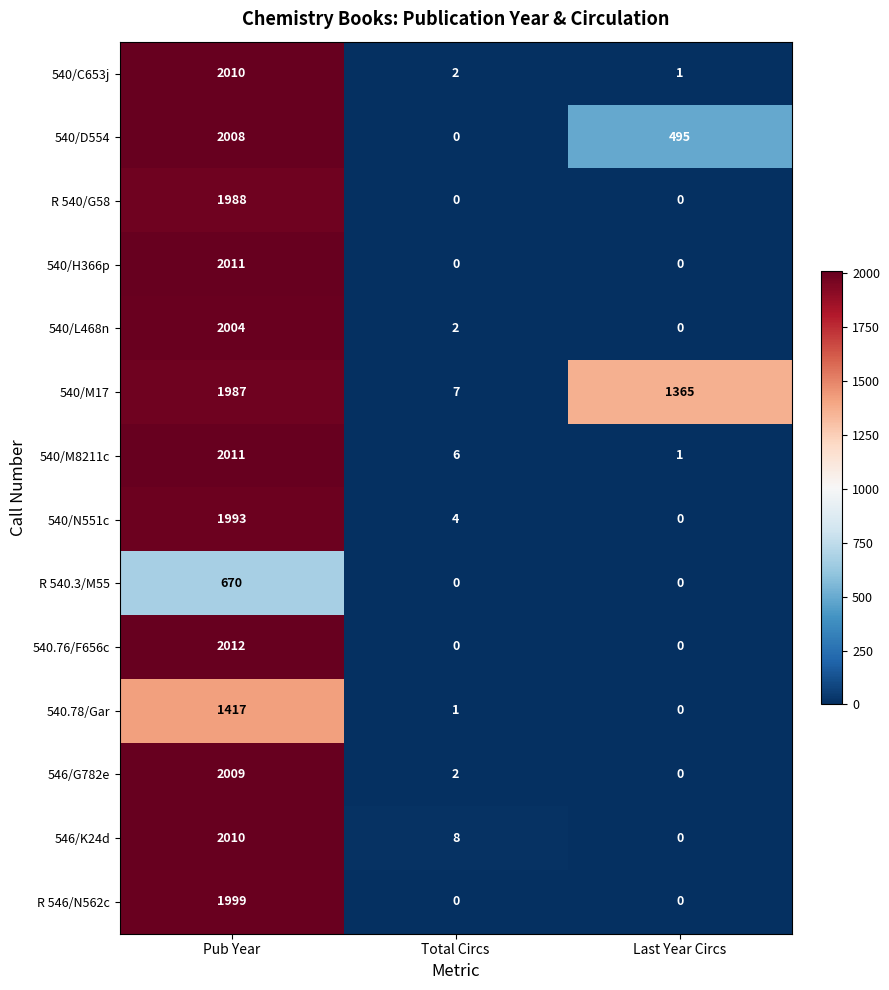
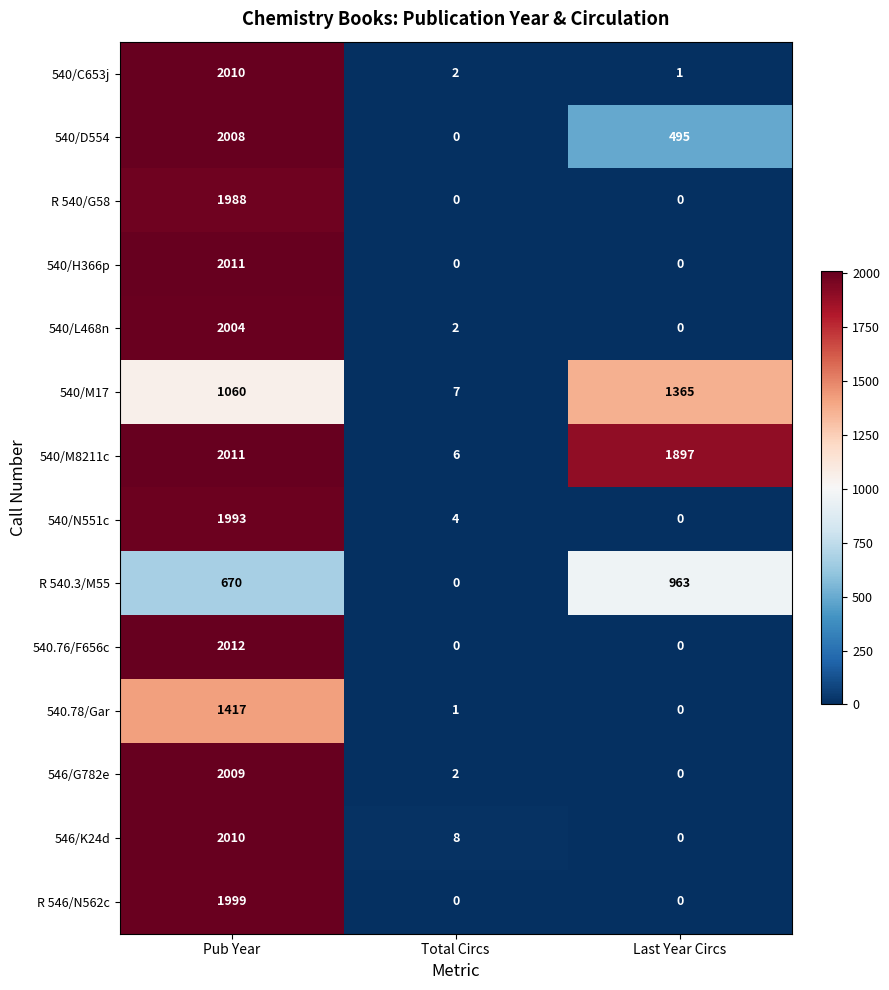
  {
    "540/C653j": {
      "Pub Year": 2010,
      "Total Circs": 2,
      "Last Year Circs": 1
    },
    "540/D554": {
      "Pub Year": 2008,
      "Total Circs": 0,
      "Last Year Circs": 495
    },
    "R 540/G58": {
      "Pub Year": 1988,
      "Total Circs": 0,
      "Last Year Circs": 0
    },
    "540/H366p": {
      "Pub Year": 2011,
      "Total Circs": 0,
      "Last Year Circs": 0
    },
    "540/L468n": {
      "Pub Year": 2004,
      "Total Circs": 2,
      "Last Year Circs": 0
    },
    "540/M17": {
-     "Pub Year": 1987,
+     "Pub Year": 1060,
      "Total Circs": 7,
      "Last Year Circs": 1365
    },
    "540/M8211c": {
      "Pub Year": 2011,
      "Total Circs": 6,
-     "Last Year Circs": 1
+     "Last Year Circs": 1897
    },
    "540/N551c": {
      "Pub Year": 1993,
      "Total Circs": 4,
      "Last Year Circs": 0
    },
    "R 540.3/M55": {
      "Pub Year": 670,
      "Total Circs": 0,
-     "Last Year Circs": 0
+     "Last Year Circs": 963
    },
    "540.76/F656c": {
      "Pub Year": 2012,
      "Total Circs": 0,
      "Last Year Circs": 0
    },
    "540.78/Gar": {
      "Pub Year": 1417,
      "Total Circs": 1,
      "Last Year Circs": 0
    },
    "546/G782e": {
      "Pub Year": 2009,
      "Total Circs": 2,
      "Last Year Circs": 0
    },
    "546/K24d": {
      "Pub Year": 2010,
      "Total Circs": 8,
      "Last Year Circs": 0
    },
    "R 546/N562c": {
      "Pub Year": 1999,
      "Total Circs": 0,
      "Last Year Circs": 0
    }
  }
